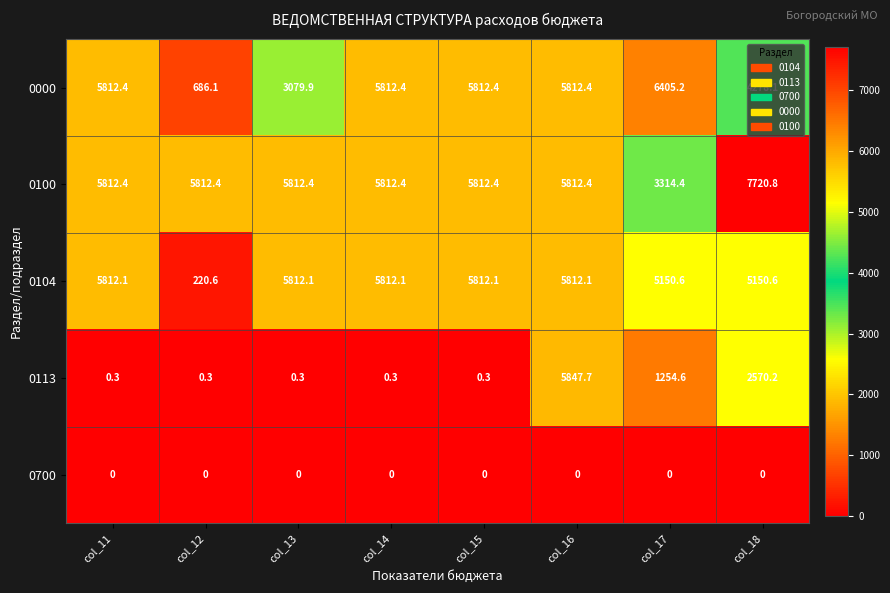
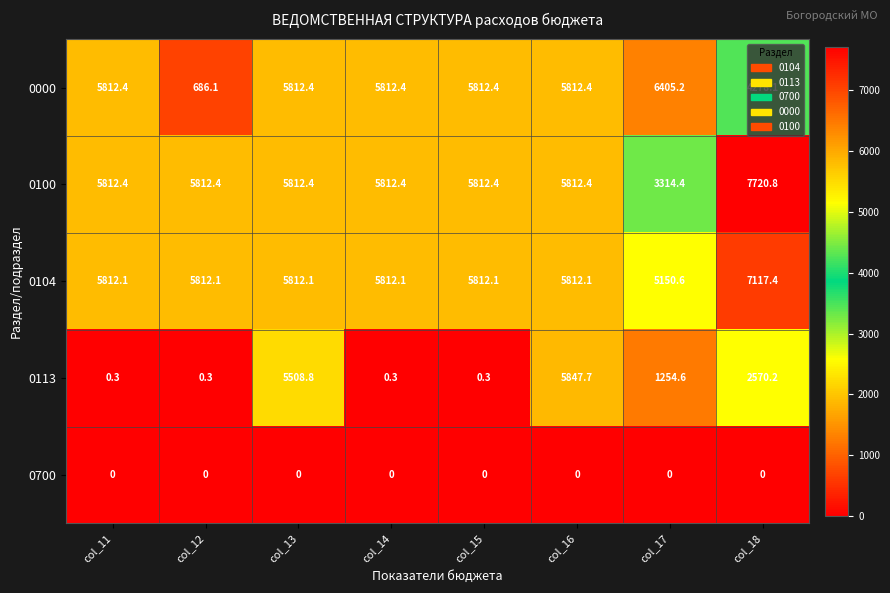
  {
    "0000": {
      "col_11": 5812.4,
      "col_12": 686.1,
-     "col_13": 3079.9,
+     "col_13": 5812.4,
      "col_14": 5812.4,
      "col_15": 5812.4,
      "col_16": 5812.4,
      "col_17": 6405.2
    },
    "0100": {
      "col_11": 5812.4,
      "col_12": 5812.4,
      "col_13": 5812.4,
      "col_14": 5812.4,
      "col_15": 5812.4,
      "col_16": 5812.4,
      "col_17": 3314.4,
      "col_18": 7720.8
    },
    "0104": {
      "col_11": 5812.1,
-     "col_12": 220.6,
+     "col_12": 5812.1,
      "col_13": 5812.1,
      "col_14": 5812.1,
      "col_15": 5812.1,
      "col_16": 5812.1,
      "col_17": 5150.6,
-     "col_18": 5150.6
+     "col_18": 7117.4
    },
    "0113": {
      "col_11": 0.3,
      "col_12": 0.3,
-     "col_13": 0.3,
+     "col_13": 5508.8,
      "col_14": 0.3,
      "col_15": 0.3,
      "col_16": 5847.7,
      "col_17": 1254.6,
      "col_18": 2570.2
    },
    "0700": {
      "col_11": 0,
      "col_12": 0,
      "col_13": 0,
      "col_14": 0,
      "col_15": 0,
      "col_16": 0,
      "col_17": 0,
      "col_18": 0
    }
  }
